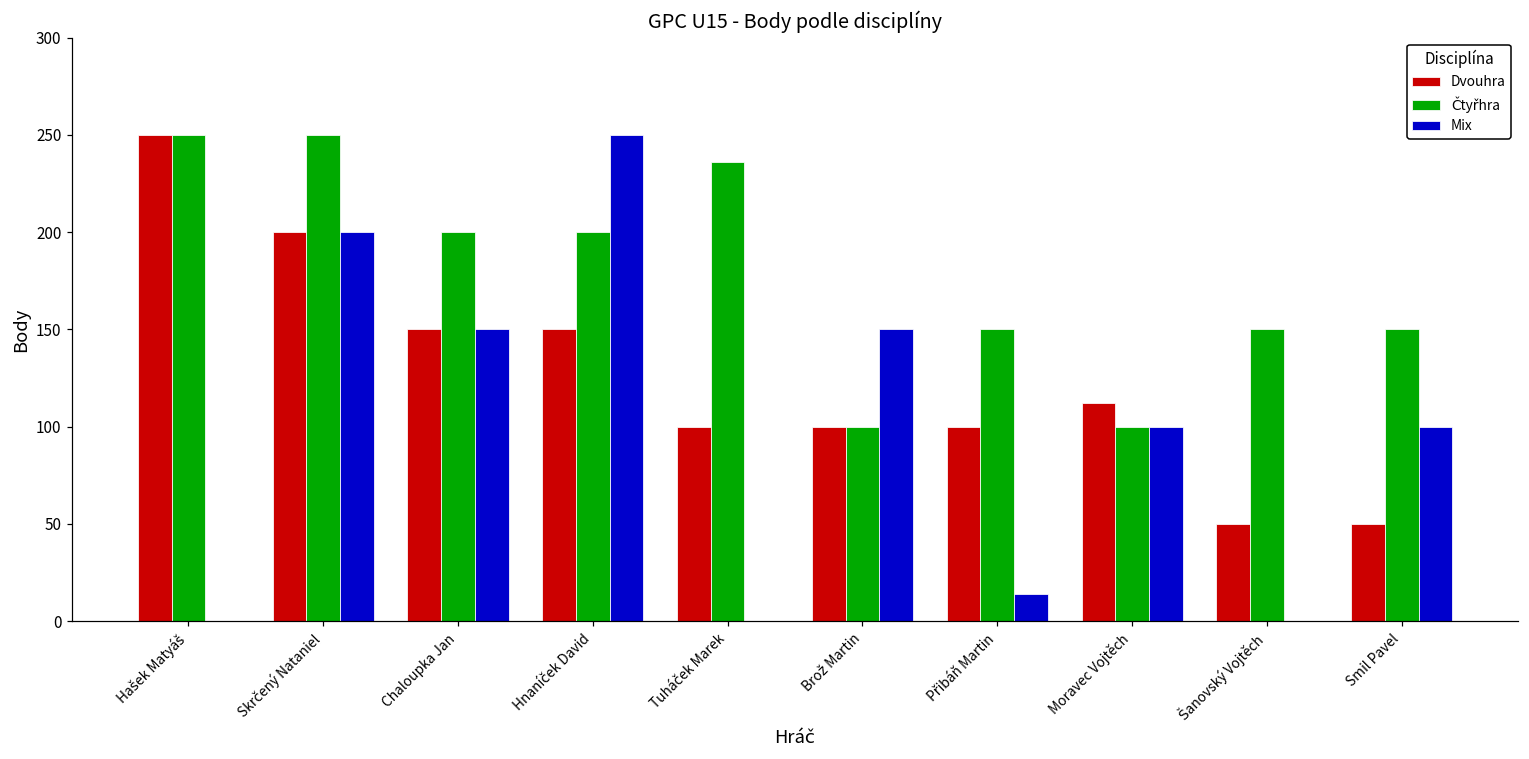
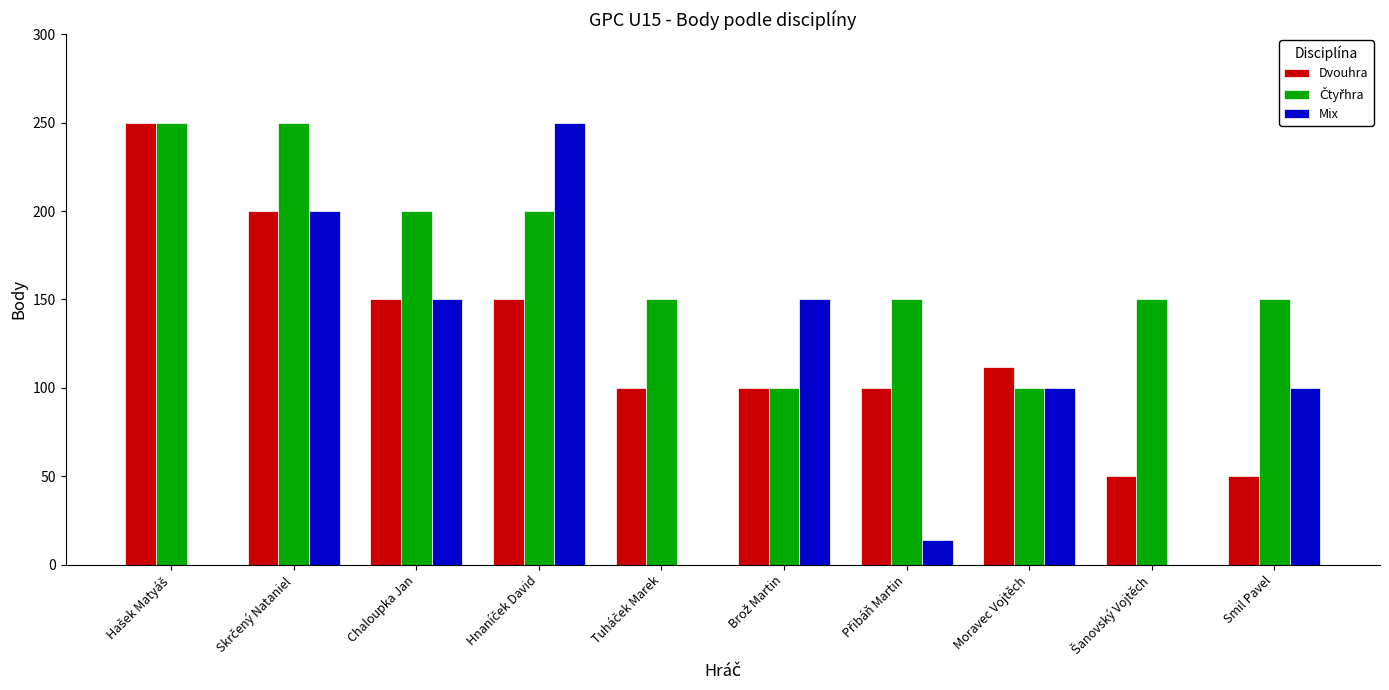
  {
    "Dvouhra": {
      "Hašek Matyáš": 250,
      "Skrčený Nataniel": 200,
      "Chaloupka Jan": 150,
      "Hnaníček David": 150,
      "Tuháček Marek": 100,
      "Brož Martin": 100,
      "Přibáň Martin": 100,
      "Moravec Vojtěch": 112,
      "Šanovský Vojtěch": 50,
      "Smil Pavel": 50
    },
    "Čtyřhra": {
      "Hašek Matyáš": 250,
      "Skrčený Nataniel": 250,
      "Chaloupka Jan": 200,
      "Hnaníček David": 200,
-     "Tuháček Marek": 236,
+     "Tuháček Marek": 150,
      "Brož Martin": 100,
      "Přibáň Martin": 150,
      "Moravec Vojtěch": 100,
      "Šanovský Vojtěch": 150,
      "Smil Pavel": 150
    },
    "Mix": {
      "Hašek Matyáš": 0,
      "Skrčený Nataniel": 200,
      "Chaloupka Jan": 150,
      "Hnaníček David": 250,
      "Tuháček Marek": 0,
      "Brož Martin": 150,
      "Přibáň Martin": 14,
      "Moravec Vojtěch": 100,
      "Šanovský Vojtěch": 0,
      "Smil Pavel": 100
    }
  }
